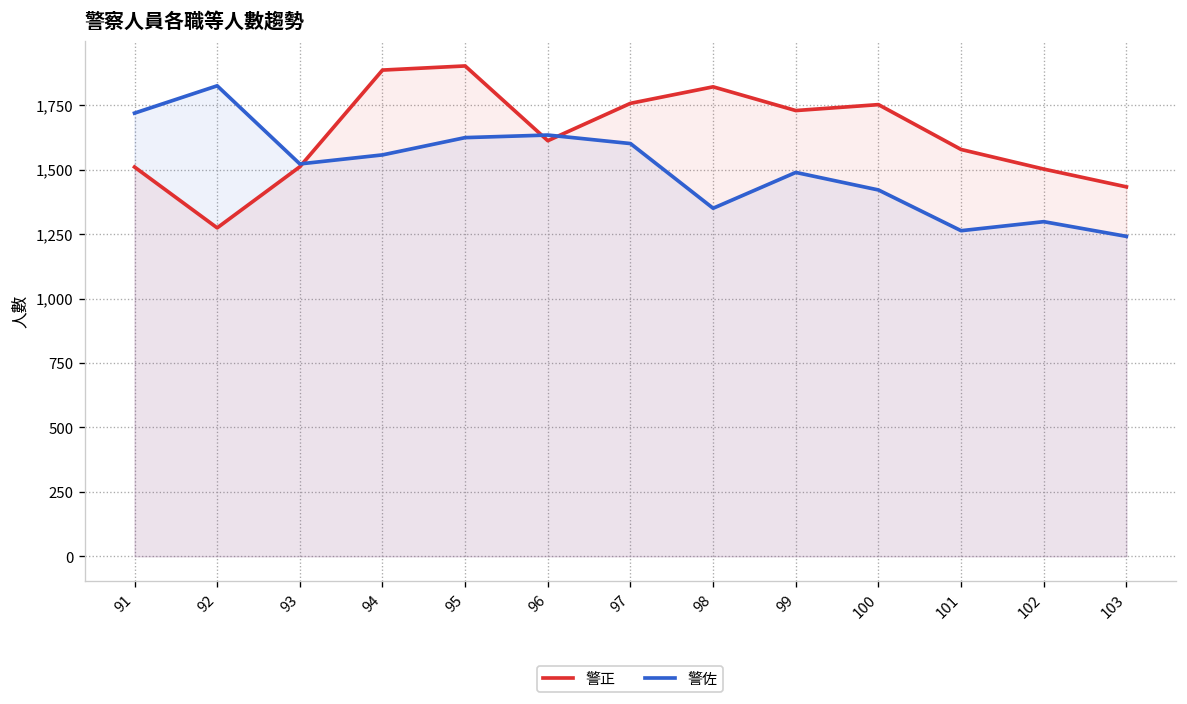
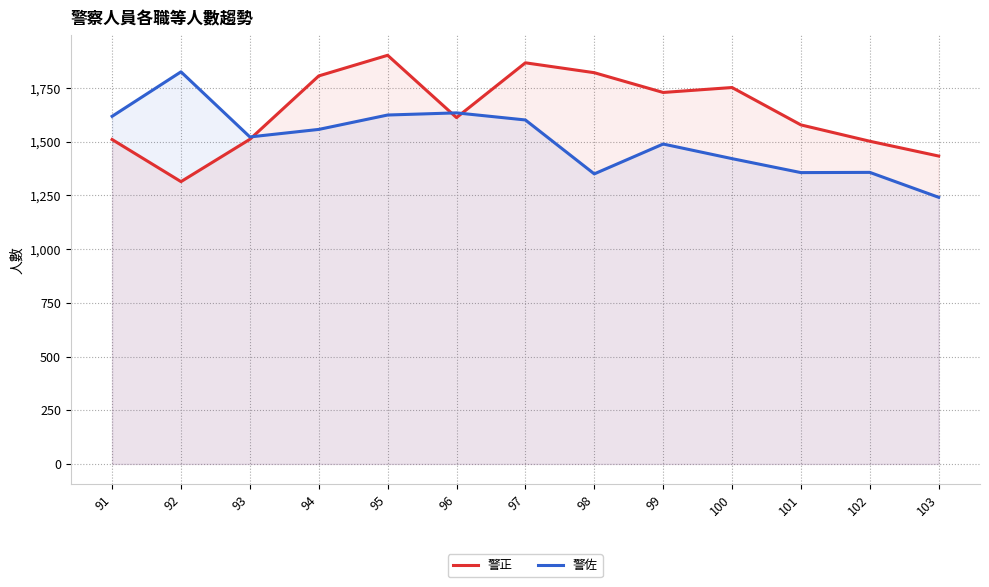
  {
    "警正": {
      "91": "1,510",
-     "92": "1,270",
-     "94": "1,890",
+     "92": "1,310",
+     "94": "1,810",
      "95": "1,900",
      "96": "1,610",
-     "97": "1,760",
+     "97": "1,870",
      "98": "1,820",
      "99": "1,730",
      "100": "1,750",
      "101": "1,580",
      "102": "1,500",
      "103": "1,430"
    },
    "警佐": {
-     "91": "1,720",
+     "91": "1,620",
      "92": "1,830",
      "94": "1,560",
      "95": "1,620",
      "96": "1,630",
      "97": "1,600",
      "98": "1,350",
      "99": "1,490",
      "100": "1,420",
-     "101": "1,260",
-     "102": "1,300",
+     "101": "1,360",
+     "102": "1,360",
      "103": "1,240"
    }
  }
